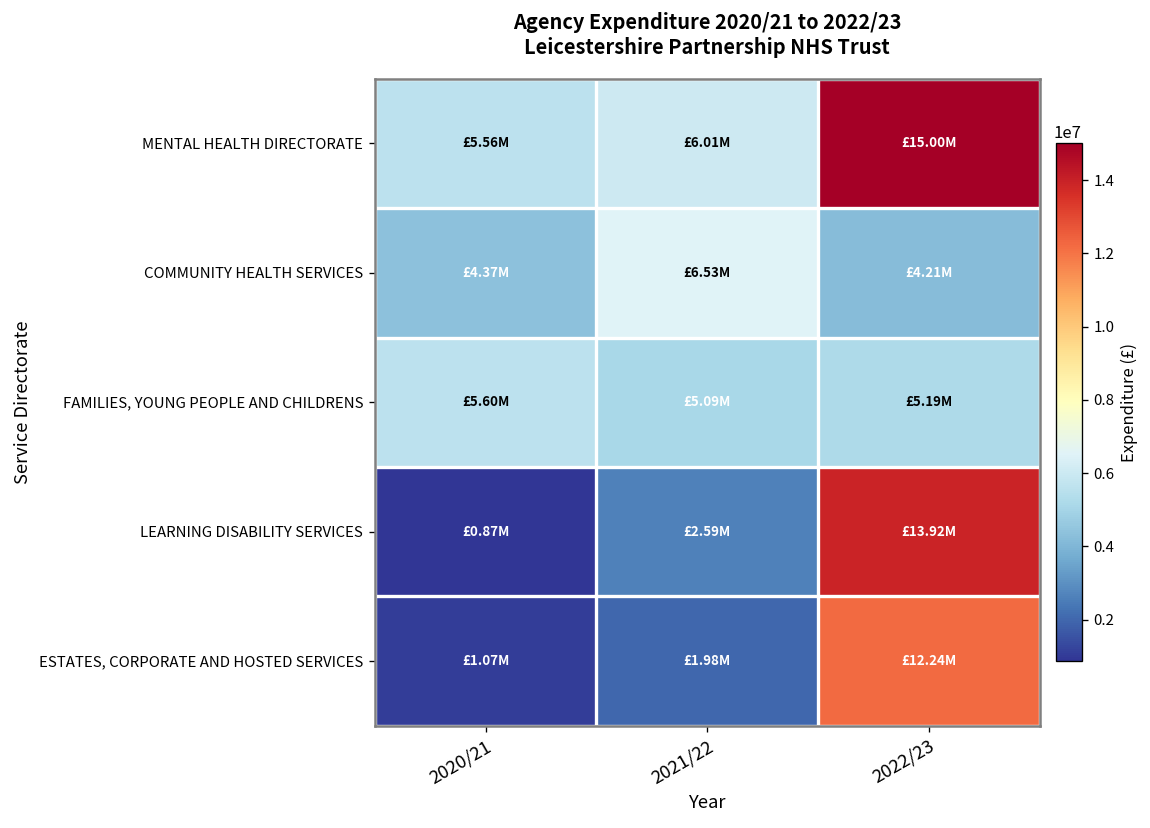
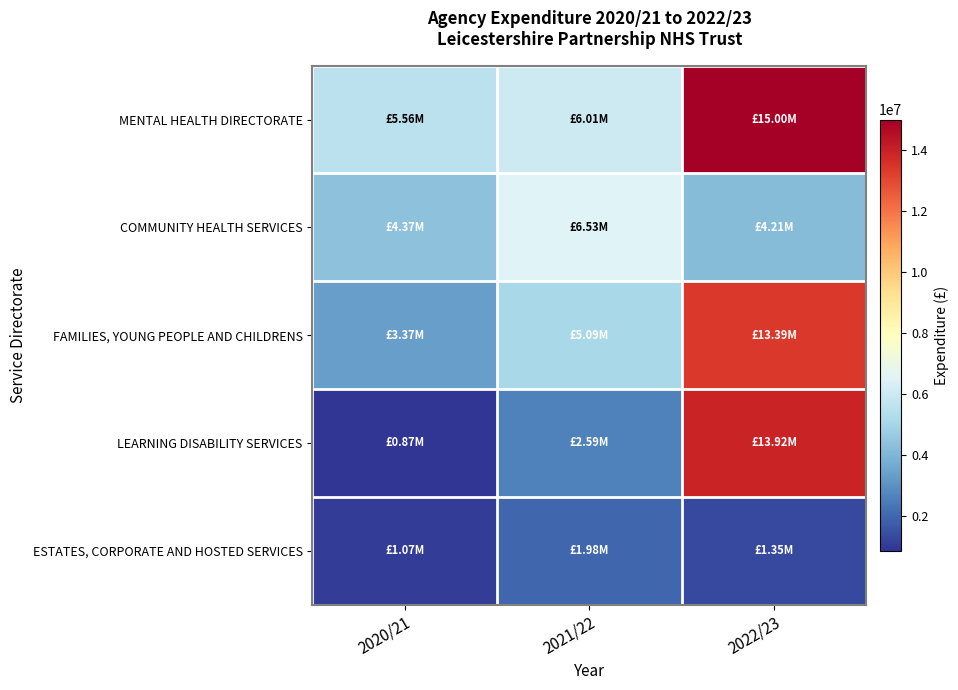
  {
    "MENTAL HEALTH DIRECTORATE": {
      "2020/21": "£5.56M",
      "2021/22": "£6.01M",
      "2022/23": "£15.00M"
    },
    "COMMUNITY HEALTH SERVICES": {
      "2020/21": "£4.37M",
      "2021/22": "£6.53M",
      "2022/23": "£4.21M"
    },
    "FAMILIES, YOUNG PEOPLE AND CHILDRENS": {
-     "2020/21": "£5.60M",
+     "2020/21": "£3.37M",
      "2021/22": "£5.09M",
-     "2022/23": "£5.19M"
+     "2022/23": "£13.39M"
    },
    "LEARNING DISABILITY SERVICES": {
      "2020/21": "£0.87M",
      "2021/22": "£2.59M",
      "2022/23": "£13.92M"
    },
    "ESTATES, CORPORATE AND HOSTED SERVICES": {
      "2020/21": "£1.07M",
      "2021/22": "£1.98M",
-     "2022/23": "£12.24M"
+     "2022/23": "£1.35M"
    }
  }
